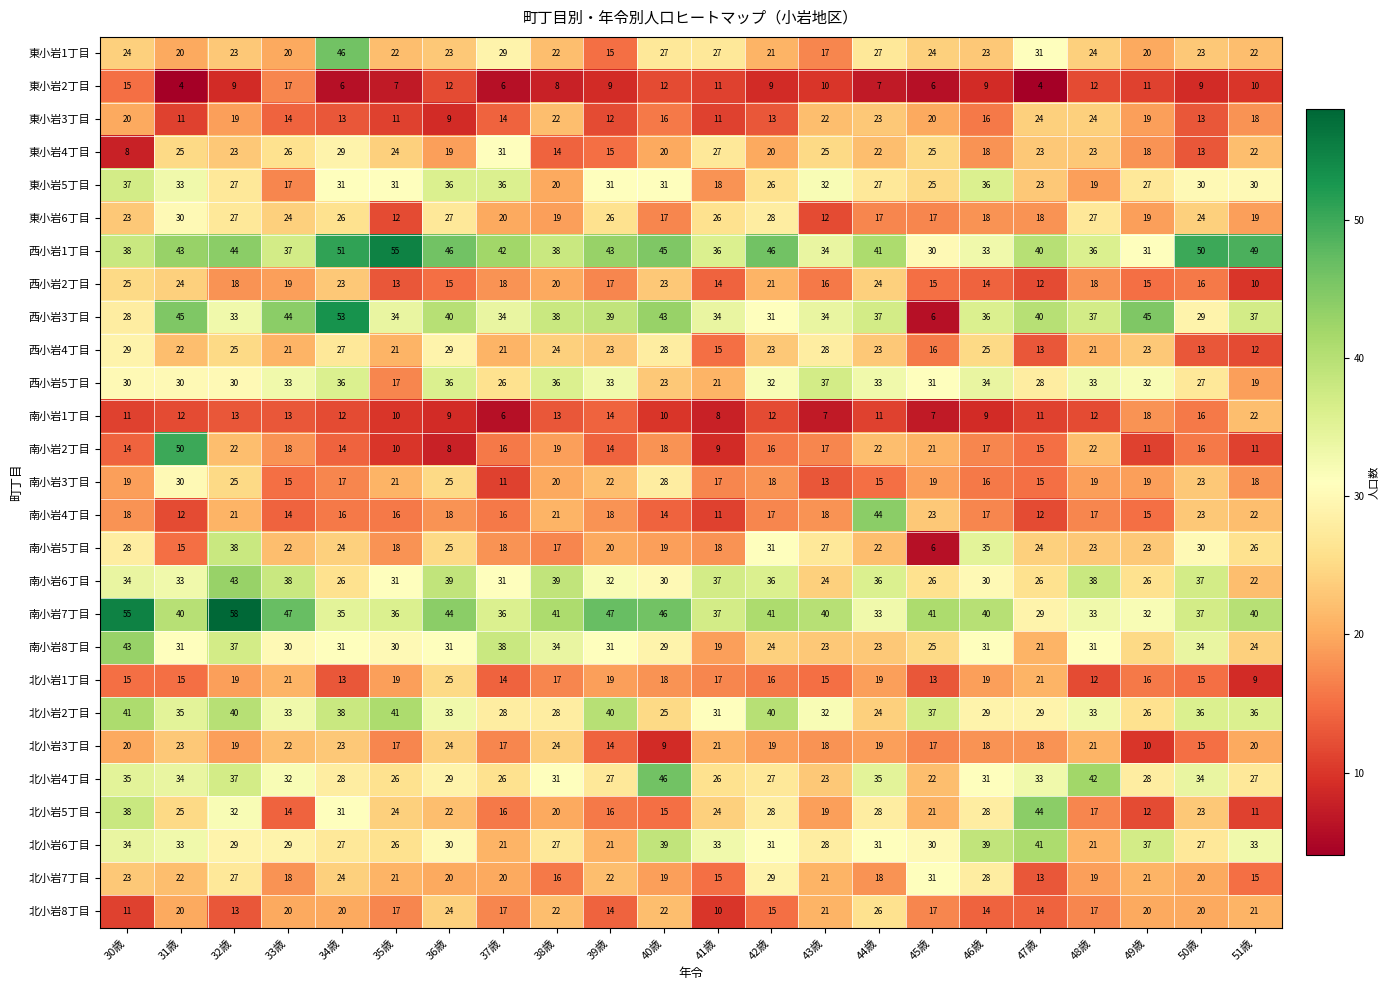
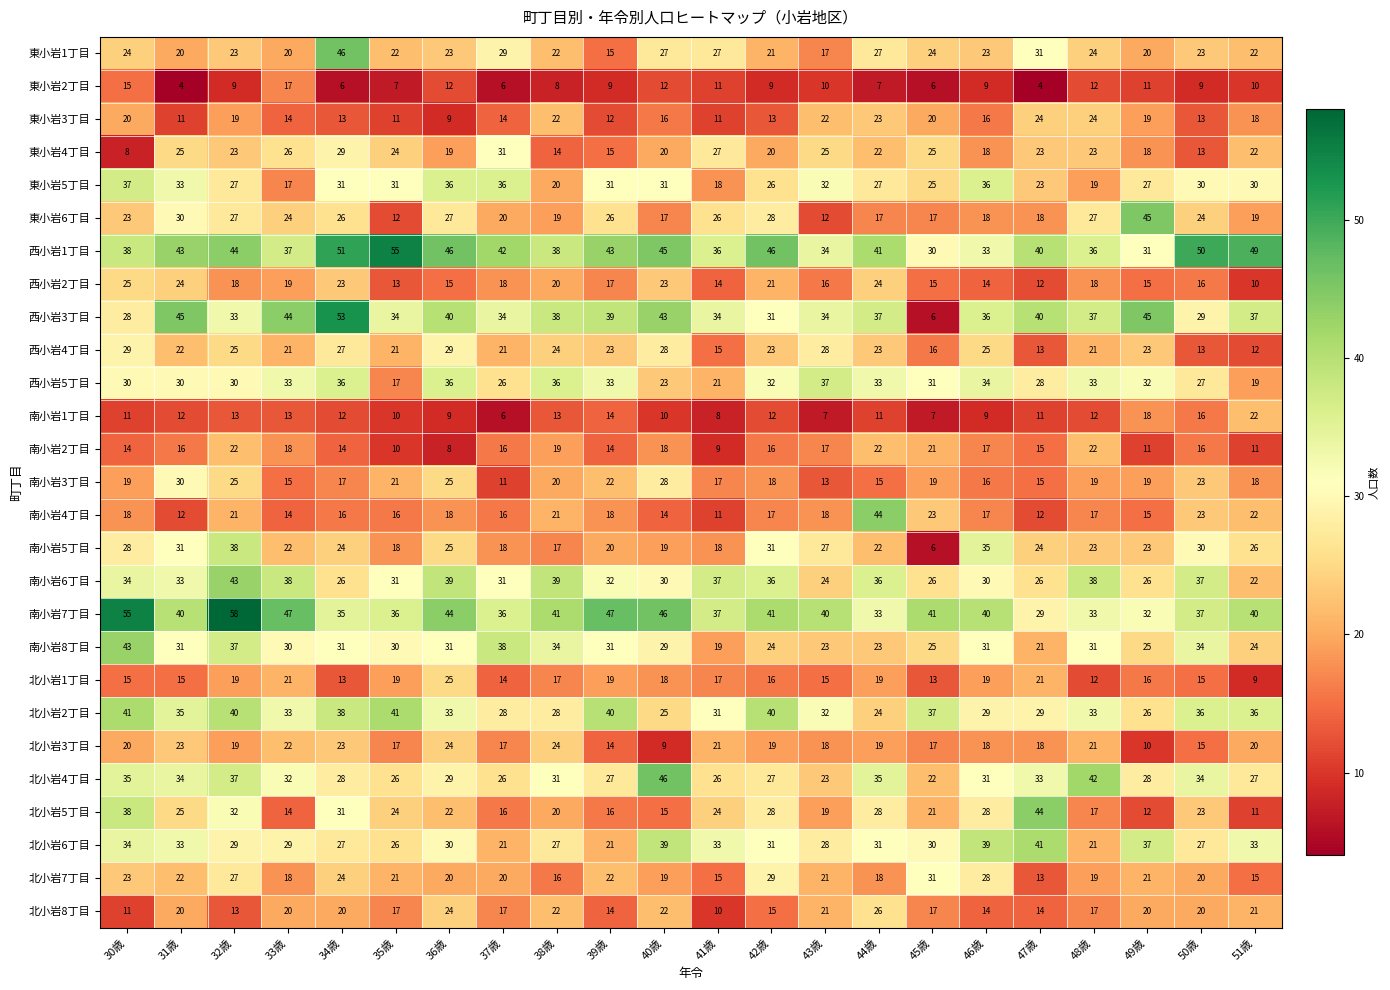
  {
    "東小岩6丁目": {
      "30歳": 23,
      "31歳": 30,
      "32歳": 27,
      "33歳": 24,
      "34歳": 26,
      "35歳": 12,
      "36歳": 27,
      "37歳": 20,
      "38歳": 19,
      "39歳": 26,
      "40歳": 17,
      "41歳": 26,
      "42歳": 28,
      "43歳": 12,
      "44歳": 17,
      "45歳": 17,
      "46歳": 18,
      "47歳": 18,
      "48歳": 27,
-     "49歳": 19,
+     "49歳": 45,
      "50歳": 24,
      "51歳": 19
    },
    "南小岩2丁目": {
      "30歳": 14,
-     "31歳": 50,
+     "31歳": 16,
      "32歳": 22,
      "33歳": 18,
      "34歳": 14,
      "35歳": 10,
      "36歳": 8,
      "37歳": 16,
      "38歳": 19,
      "39歳": 14,
      "40歳": 18,
      "41歳": 9,
      "42歳": 16,
      "43歳": 17,
      "44歳": 22,
      "45歳": 21,
      "46歳": 17,
      "47歳": 15,
      "48歳": 22,
      "49歳": 11,
      "50歳": 16,
      "51歳": 11
    },
    "南小岩5丁目": {
      "30歳": 28,
-     "31歳": 15,
+     "31歳": 31,
      "32歳": 38,
      "33歳": 22,
      "34歳": 24,
      "35歳": 18,
      "36歳": 25,
      "37歳": 18,
      "38歳": 17,
      "39歳": 20,
      "40歳": 19,
      "41歳": 18,
      "42歳": 31,
      "43歳": 27,
      "44歳": 22,
      "45歳": 6,
      "46歳": 35,
      "47歳": 24,
      "48歳": 23,
      "49歳": 23,
      "50歳": 30,
      "51歳": 26
    }
  }
